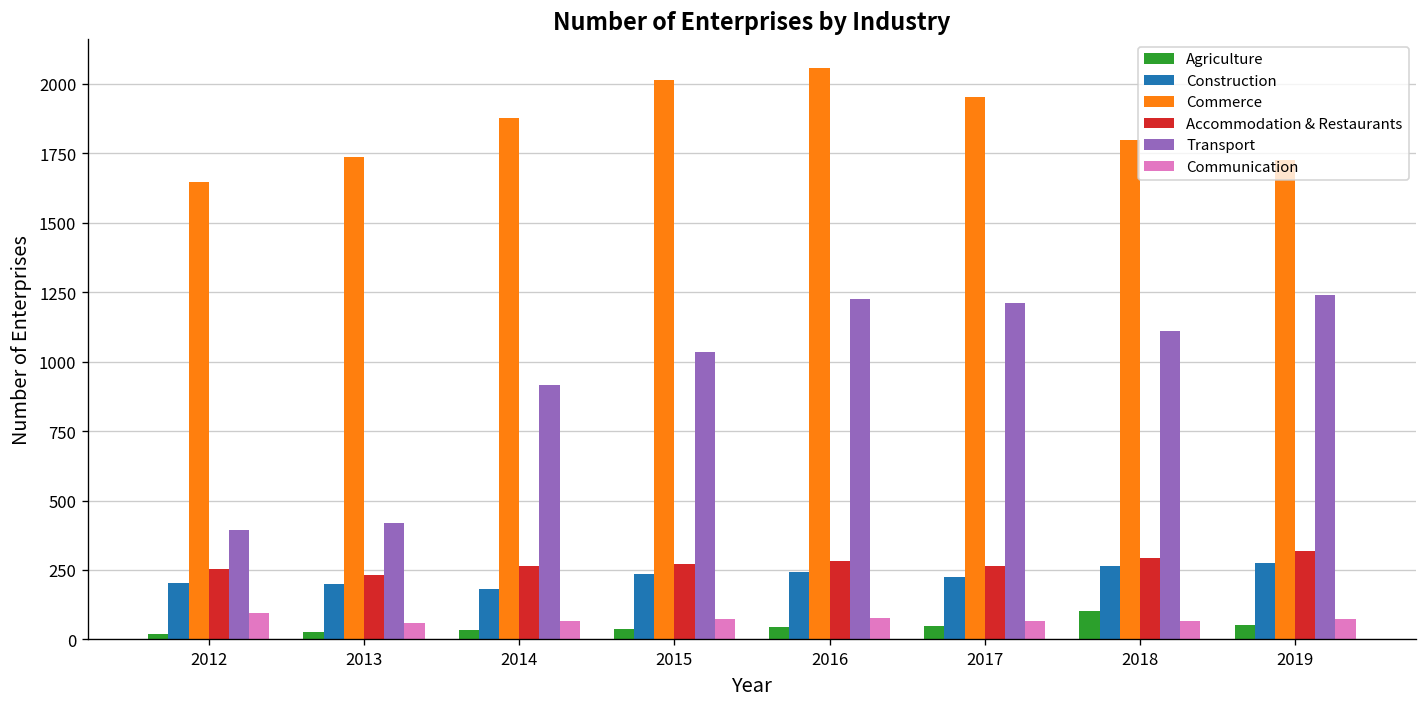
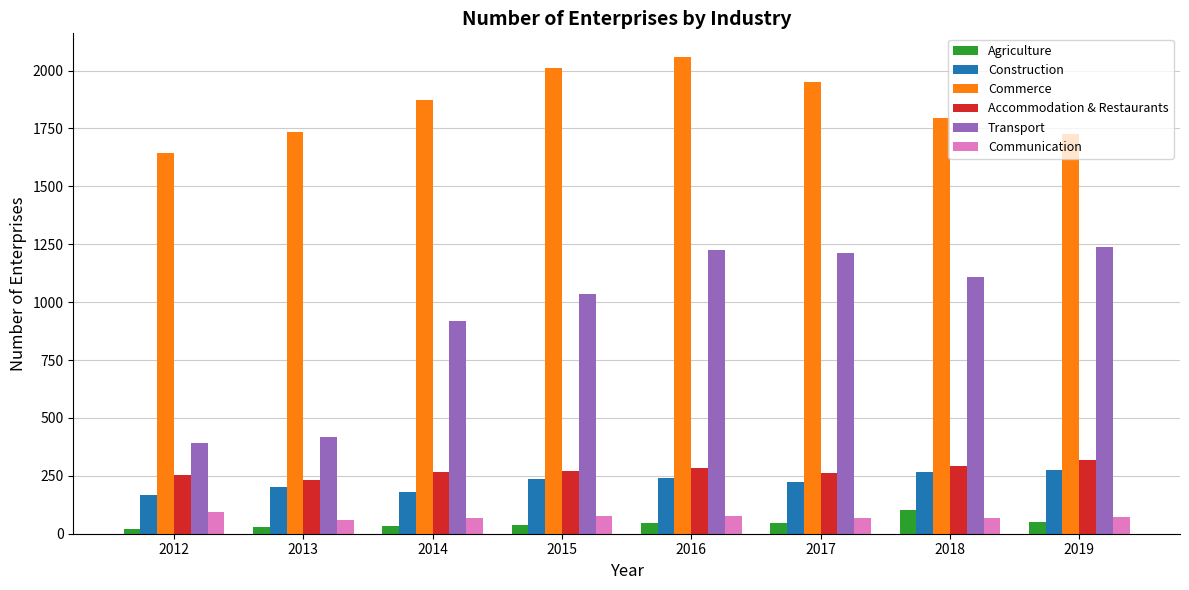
  {
    "Agriculture": {
      "2012": 20,
      "2013": 30,
      "2014": 40,
      "2015": 40,
      "2016": 50,
      "2017": 50,
      "2018": 100,
      "2019": 50
    },
    "Construction": {
-     "2012": 210,
+     "2012": 170,
      "2013": 200,
      "2014": 180,
      "2015": 240,
      "2016": 240,
      "2017": 220,
      "2018": 270,
      "2019": 280
    },
    "Commerce": {
      "2012": 1650,
      "2013": 1740,
      "2014": 1880,
      "2015": 2010,
      "2016": 2060,
      "2017": 1950,
      "2018": 1800
    },
    "Accommodation & Restaurants": {
      "2012": 250,
      "2013": 230,
      "2014": 270,
      "2015": 270,
      "2016": 280,
      "2017": 260,
      "2018": 290,
      "2019": 320
    },
    "Transport": {
      "2012": 390,
      "2013": 420,
      "2014": 920,
      "2015": 1030,
      "2016": 1230,
      "2017": 1210,
      "2018": 1110,
      "2019": 1240
    },
    "Communication": {
      "2012": 90,
      "2013": 60,
      "2014": 70,
      "2015": 80,
      "2016": 80,
      "2017": 70,
      "2018": 70,
      "2019": 70
    }
  }
